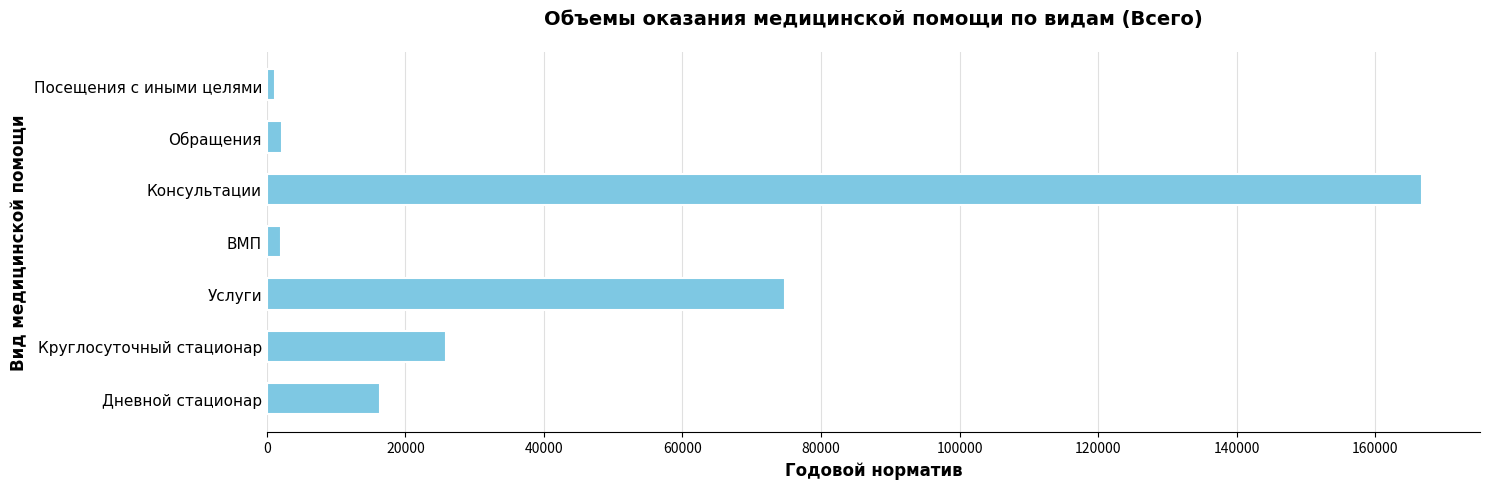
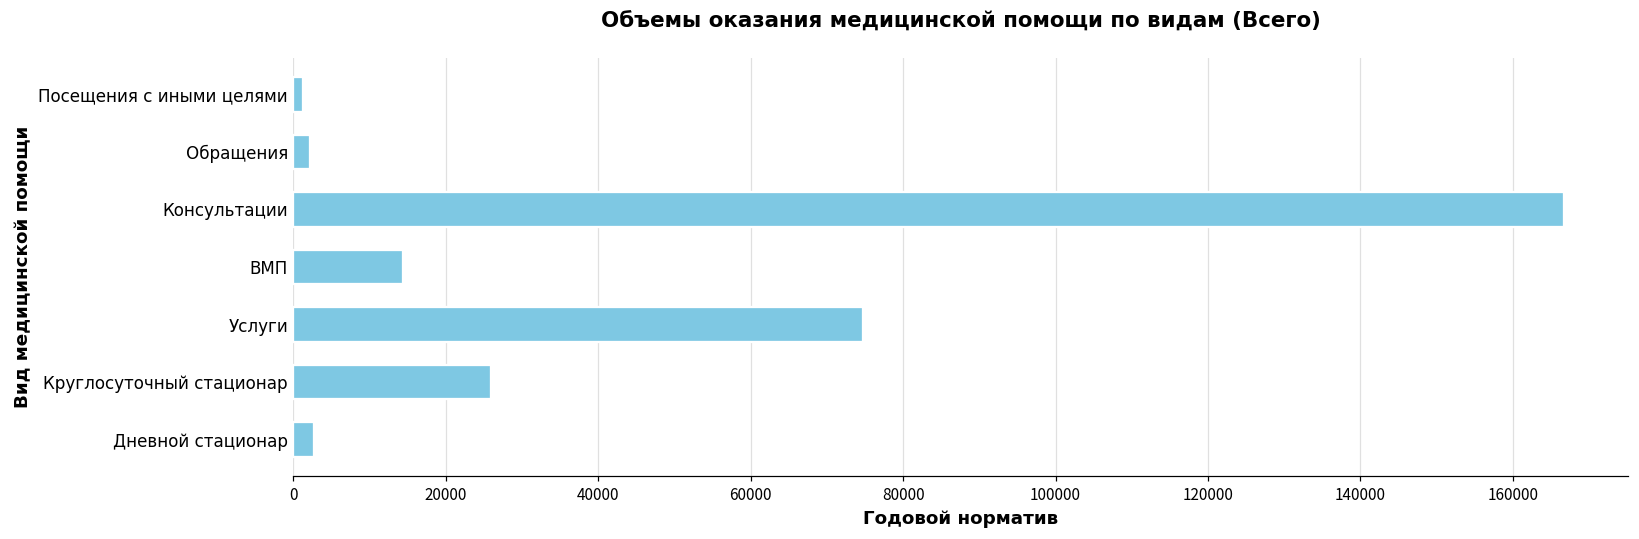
  {
    "Посещения с иными целями": 1000,
    "Обращения": 2000,
    "Консультации": 167000,
-   "ВМП": 2000,
+   "ВМП": 14000,
    "Услуги": 75000,
    "Круглосуточный стационар": 26000,
-   "Дневной стационар": 16000
+   "Дневной стационар": 3000
  }
